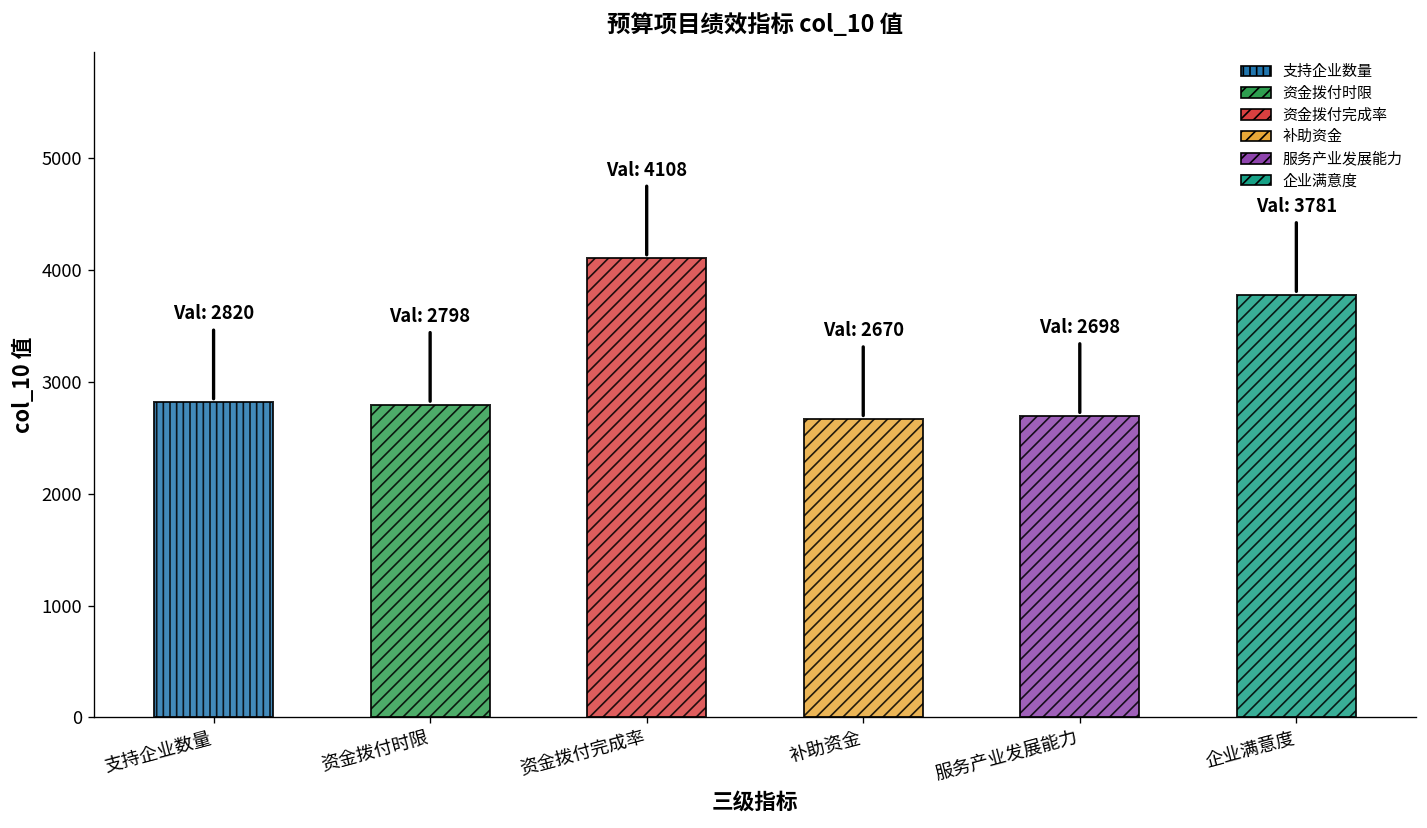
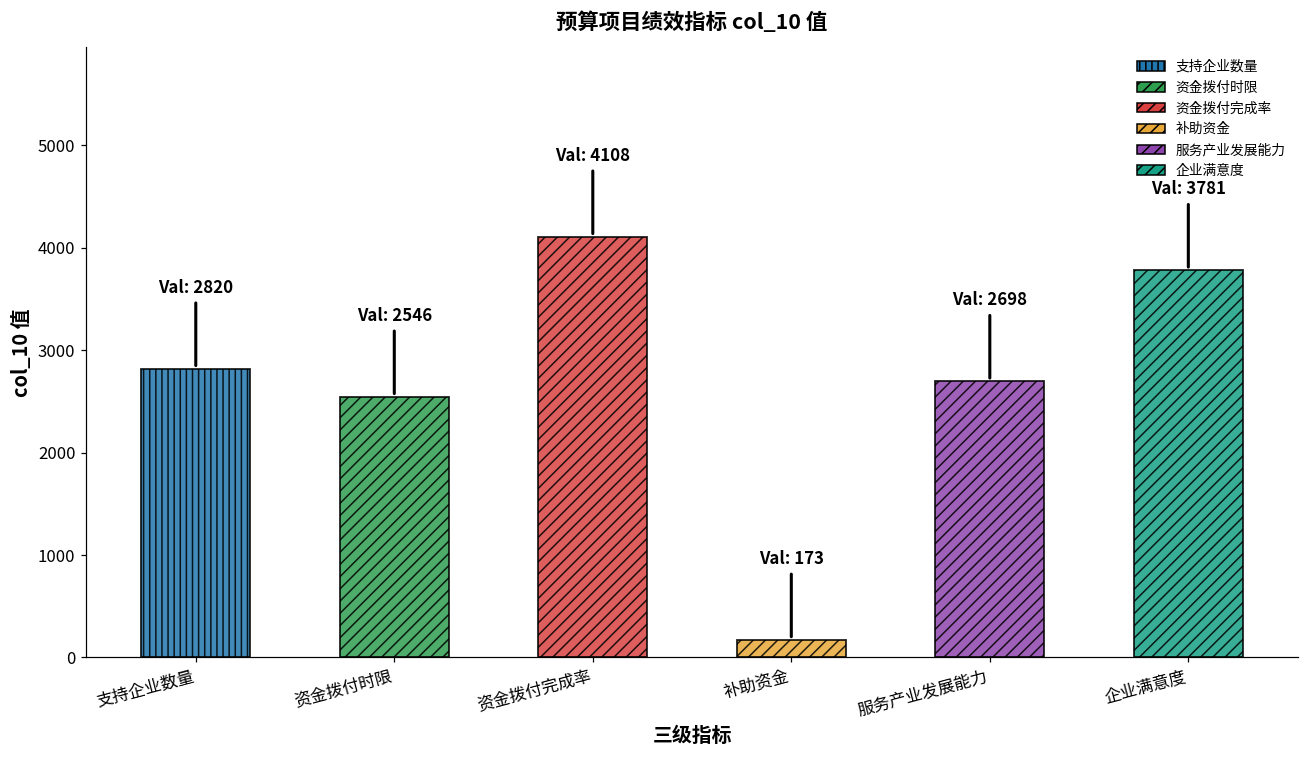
  {
    "支持企业数量": 2820,
-   "资金拨付时限": 2798,
+   "资金拨付时限": 2546,
    "资金拨付完成率": 4108,
-   "补助资金": 2670,
+   "补助资金": 173,
    "服务产业发展能力": 2698,
    "企业满意度": 3781
  }
